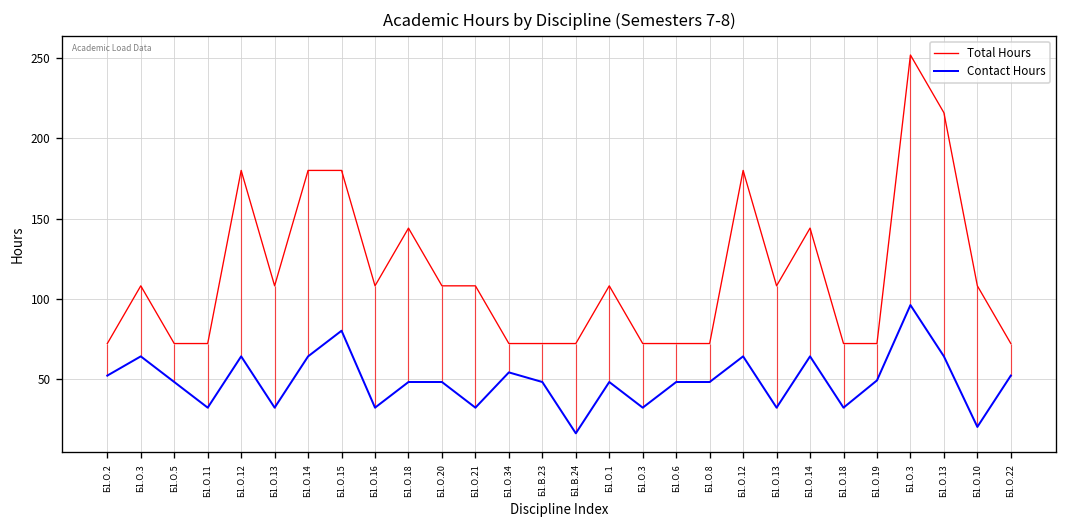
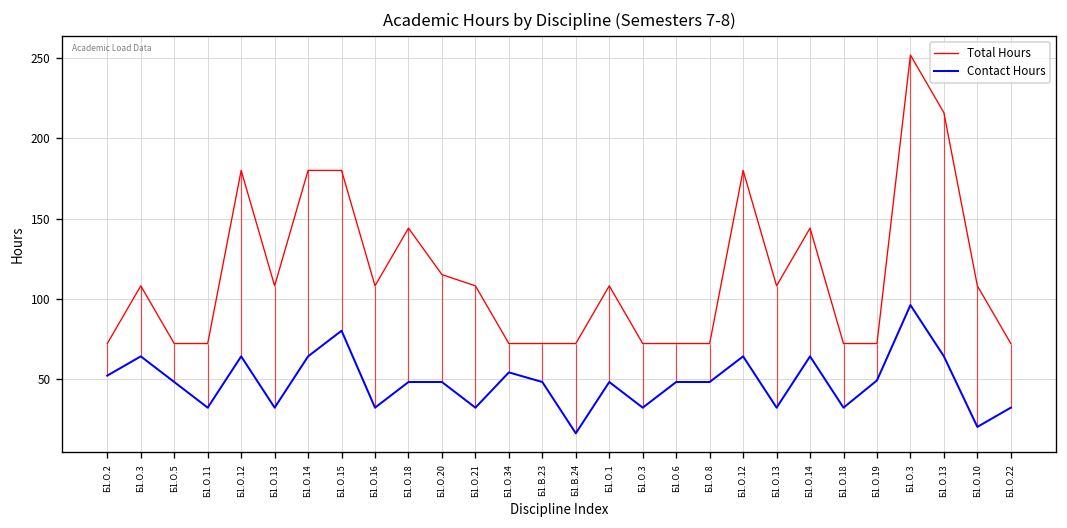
  {
    "Total Hours": {
      "Б1.О.2": 72,
      "Б1.О.5": 72,
      "Б1.О.11": 72,
      "Б1.О.15": 180,
      "Б1.О.16": 108,
-     "Б1.О.20": 108,
+     "Б1.О.20": 115,
      "Б1.О.21": 108,
      "Б1.О.34": 72,
      "Б1.В.23": 72,
      "Б1.В.24": 72,
      "Б1.О.1": 108,
      "Б1.О.6": 72,
      "Б1.О.8": 72,
      "Б1.О.19": 72,
      "Б1.О.10": 108,
      "Б1.О.22": 72
    },
    "Contact Hours": {
      "Б1.О.2": 52,
      "Б1.О.5": 48,
      "Б1.О.11": 32,
      "Б1.О.15": 80,
      "Б1.О.16": 32,
      "Б1.О.20": 48,
      "Б1.О.21": 32,
      "Б1.О.34": 54,
      "Б1.В.23": 48,
      "Б1.В.24": 16,
      "Б1.О.1": 48,
      "Б1.О.6": 48,
      "Б1.О.8": 48,
      "Б1.О.19": 49,
      "Б1.О.10": 20,
-     "Б1.О.22": 52
+     "Б1.О.22": 32
    }
  }
